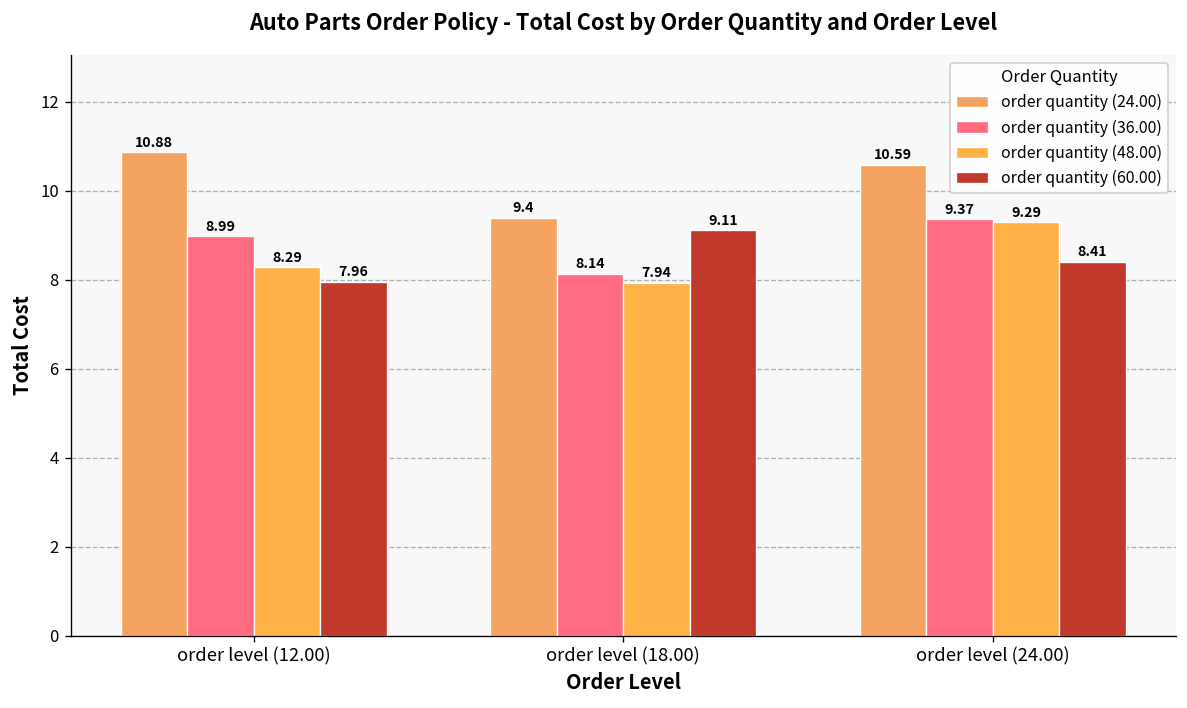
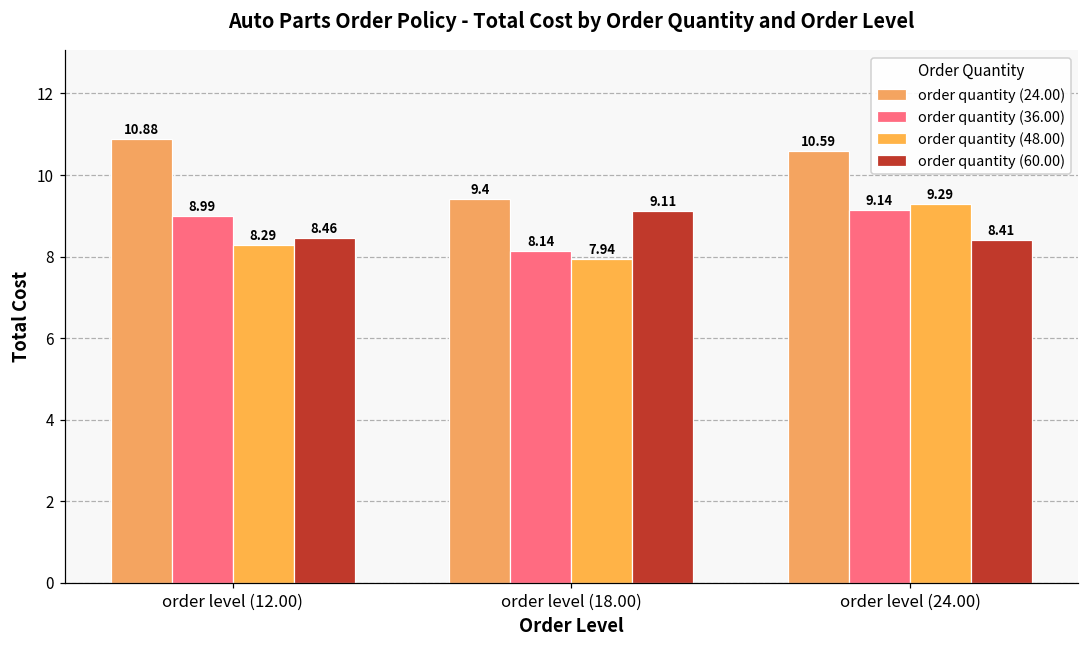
  {
    "order quantity (36.00)": {
      "order level (12.00)": 8.99,
      "order level (18.00)": 8.14,
-     "order level (24.00)": 9.37
+     "order level (24.00)": 9.14
    },
    "order quantity (60.00)": {
-     "order level (12.00)": 7.96,
+     "order level (12.00)": 8.46,
      "order level (18.00)": 9.11,
      "order level (24.00)": 8.41
    }
  }
